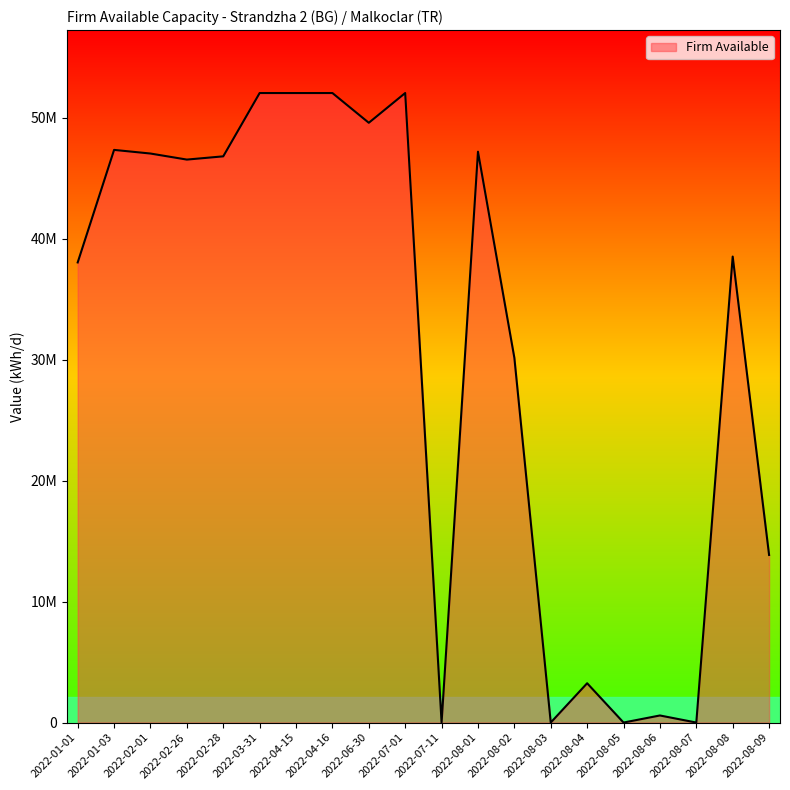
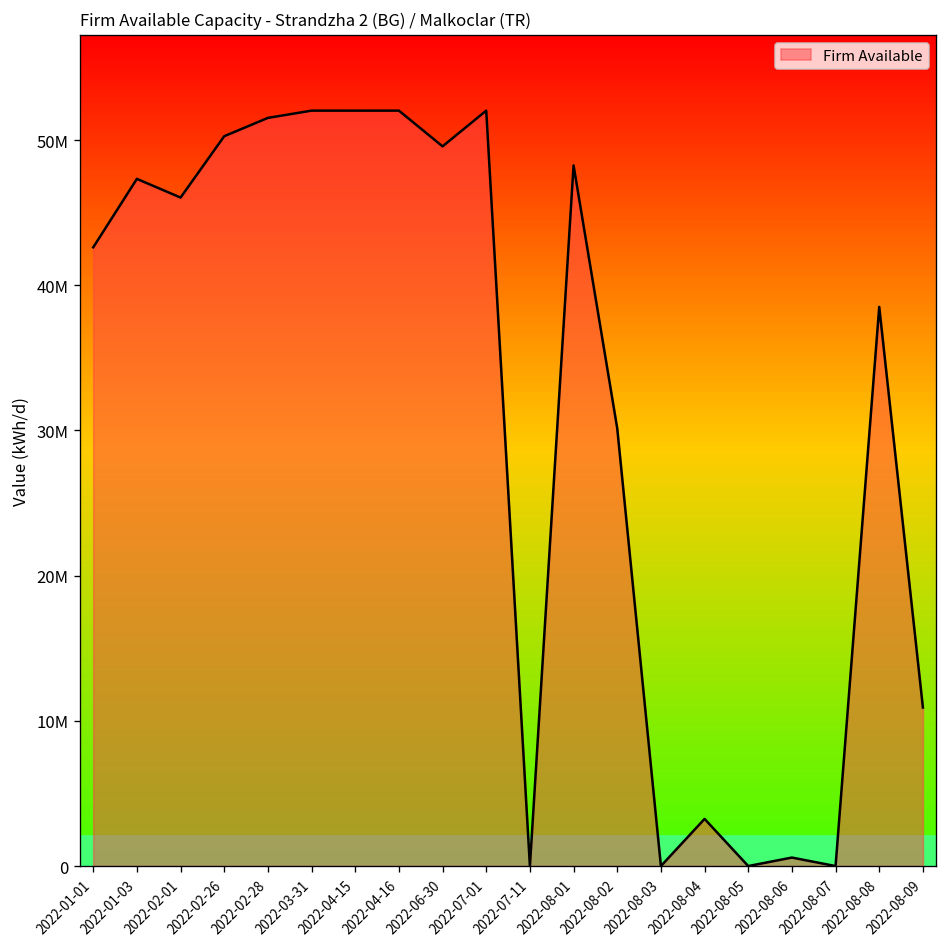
  {
-   "2022-01-01": 38000000,
+   "2022-01-01": 42600000,
    "2022-01-03": 47300000,
-   "2022-02-01": 47000000,
-   "2022-02-26": 46500000,
-   "2022-02-28": 46800000,
+   "2022-02-01": 46000000,
+   "2022-02-26": 50300000,
+   "2022-02-28": 51500000,
    "2022-03-31": 52000000,
    "2022-04-15": 52000000,
    "2022-04-16": 52000000,
    "2022-06-30": 49600000,
    "2022-07-01": 52000000,
-   "2022-08-01": 47200000,
+   "2022-08-01": 48300000,
    "2022-08-02": 30100000,
    "2022-08-04": 3200000,
    "2022-08-08": 38500000,
-   "2022-08-09": 13900000
+   "2022-08-09": 10900000
  }
